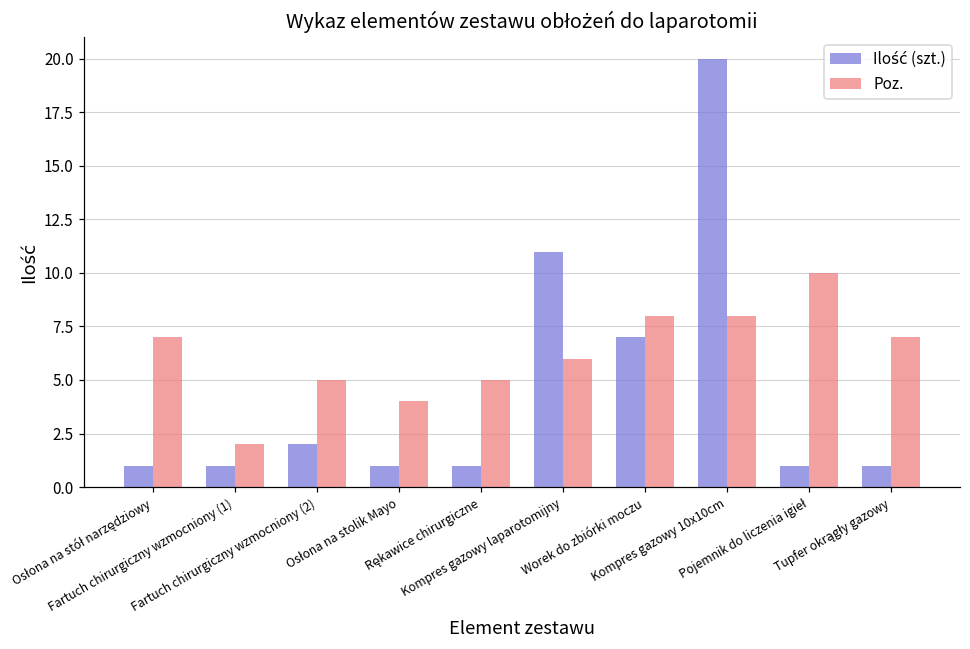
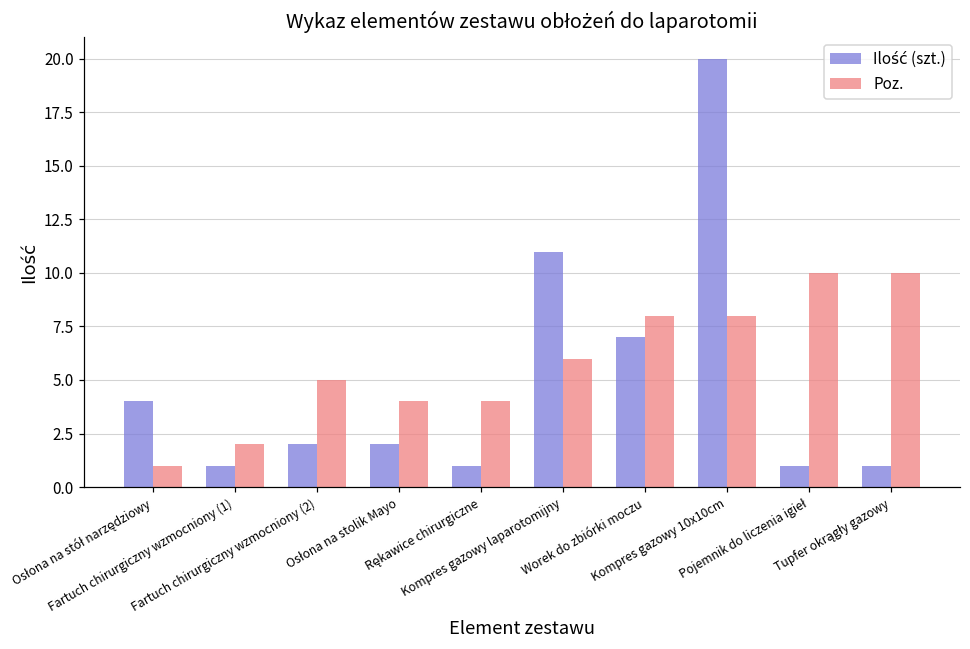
  {
    "Ilość (szt.)": {
-     "Osłona na stół narzędziowy": 1,
+     "Osłona na stół narzędziowy": 4,
      "Fartuch chirurgiczny wzmocniony (1)": 1,
      "Fartuch chirurgiczny wzmocniony (2)": 2,
-     "Osłona na stolik Mayo": 1,
+     "Osłona na stolik Mayo": 2,
      "Rękawice chirurgiczne": 1,
      "Kompres gazowy laparotomijny": 11,
      "Worek do zbiórki moczu": 7,
      "Kompres gazowy 10x10cm": 20,
      "Pojemnik do liczenia igieł": 1,
      "Tupfer okrągły gazowy": 1
    },
    "Poz.": {
-     "Osłona na stół narzędziowy": 7,
+     "Osłona na stół narzędziowy": 1,
      "Fartuch chirurgiczny wzmocniony (1)": 2,
      "Fartuch chirurgiczny wzmocniony (2)": 5,
      "Osłona na stolik Mayo": 4,
-     "Rękawice chirurgiczne": 5,
+     "Rękawice chirurgiczne": 4,
      "Kompres gazowy laparotomijny": 6,
      "Worek do zbiórki moczu": 8,
      "Kompres gazowy 10x10cm": 8,
      "Pojemnik do liczenia igieł": 10,
-     "Tupfer okrągły gazowy": 7
+     "Tupfer okrągły gazowy": 10
    }
  }
